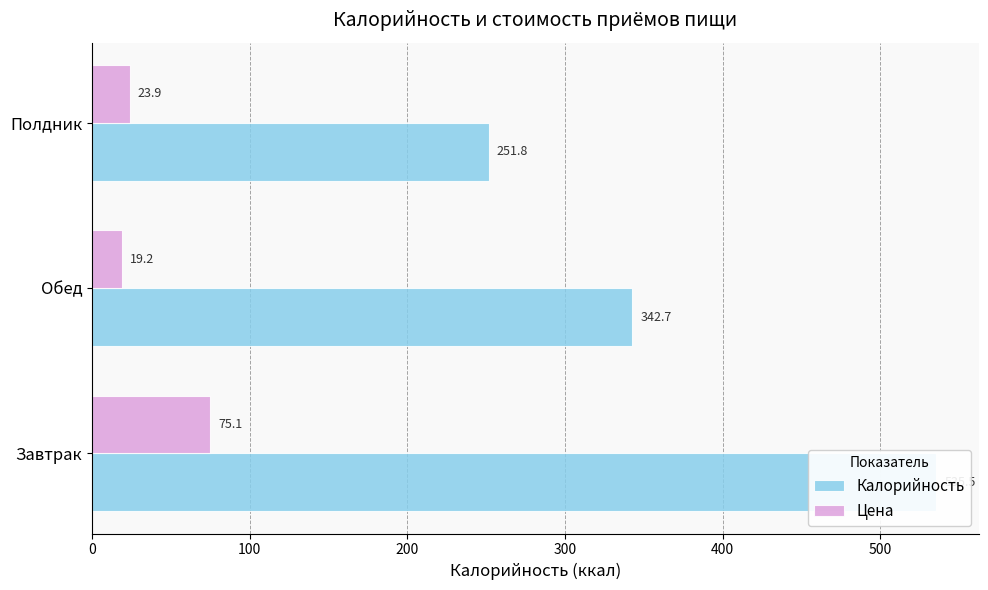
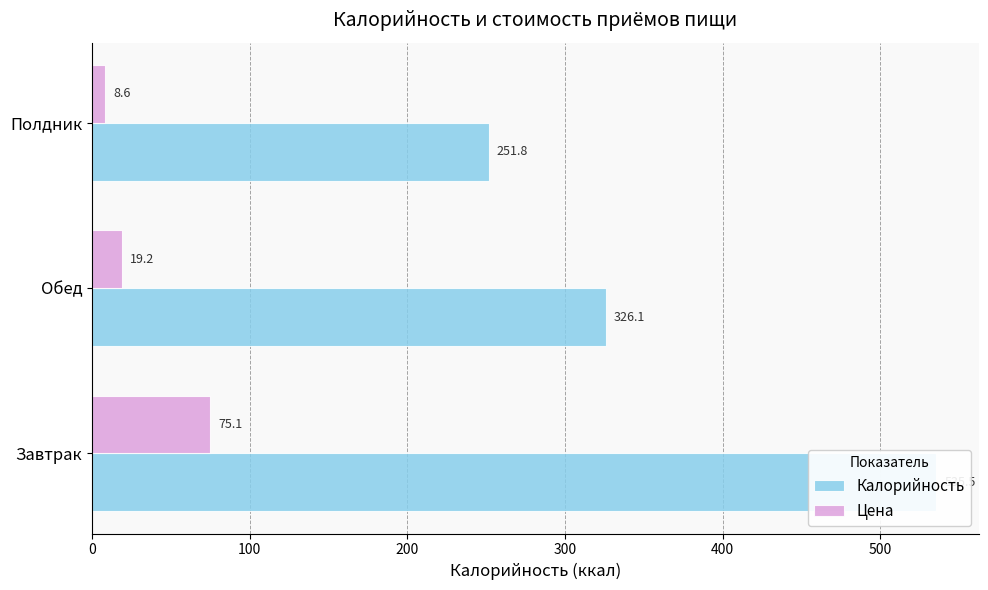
  {
    "Калорийность": {
      "Полдник": 251.8,
-     "Обед": 342.7
+     "Обед": 326.1
    },
    "Цена": {
-     "Полдник": 23.9,
+     "Полдник": 8.6,
      "Обед": 19.2,
      "Завтрак": 75.1
    }
  }
